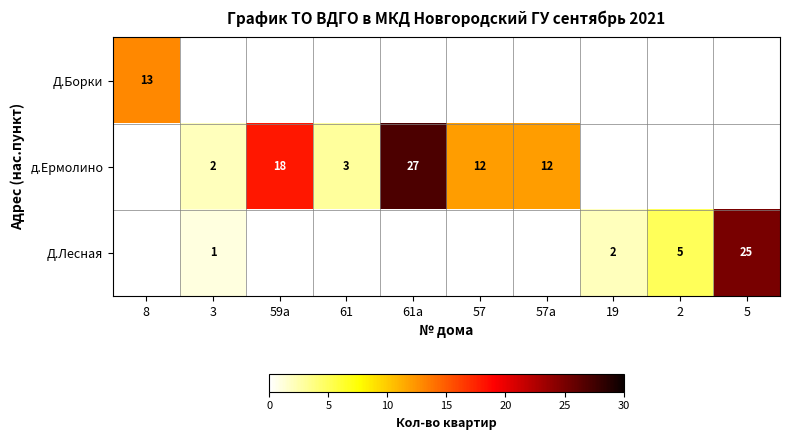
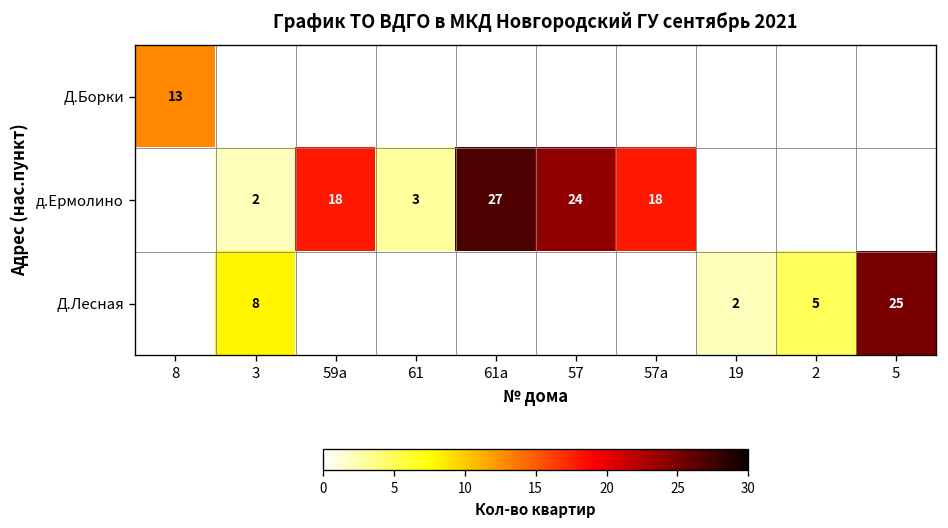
  {
    "Д.Борки": {
      "8": 13
    },
    "д.Ермолино": {
      "3": 2,
      "59а": 18,
      "61": 3,
      "61а": 27,
-     "57": 12,
-     "57а": 12
+     "57": 24,
+     "57а": 18
    },
    "Д.Лесная": {
-     "3": 1,
+     "3": 8,
      "19": 2,
      "2": 5,
      "5": 25
    }
  }
